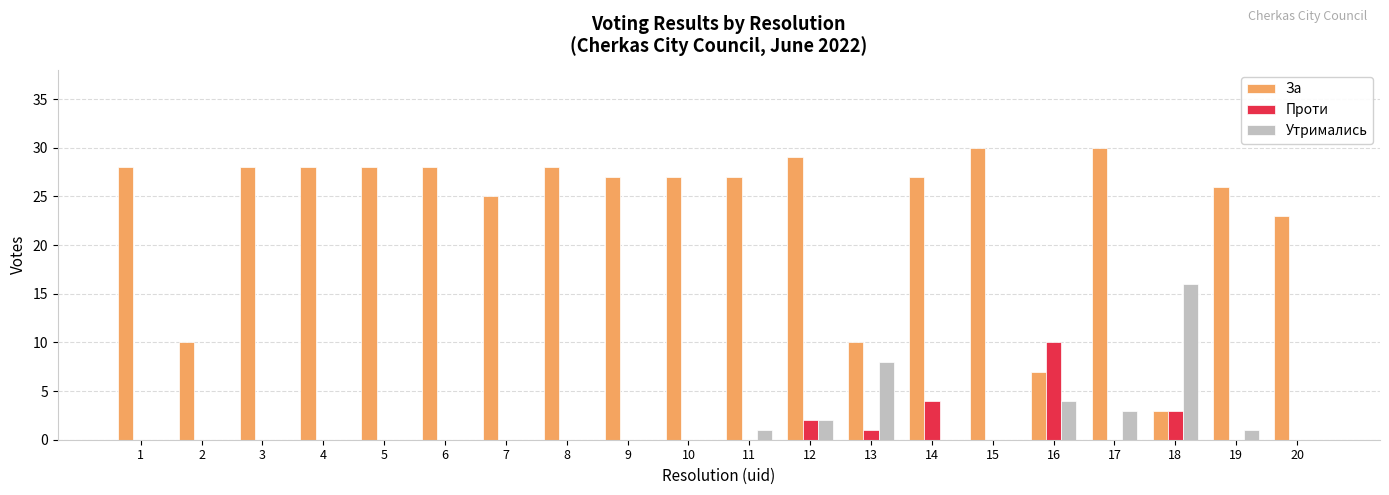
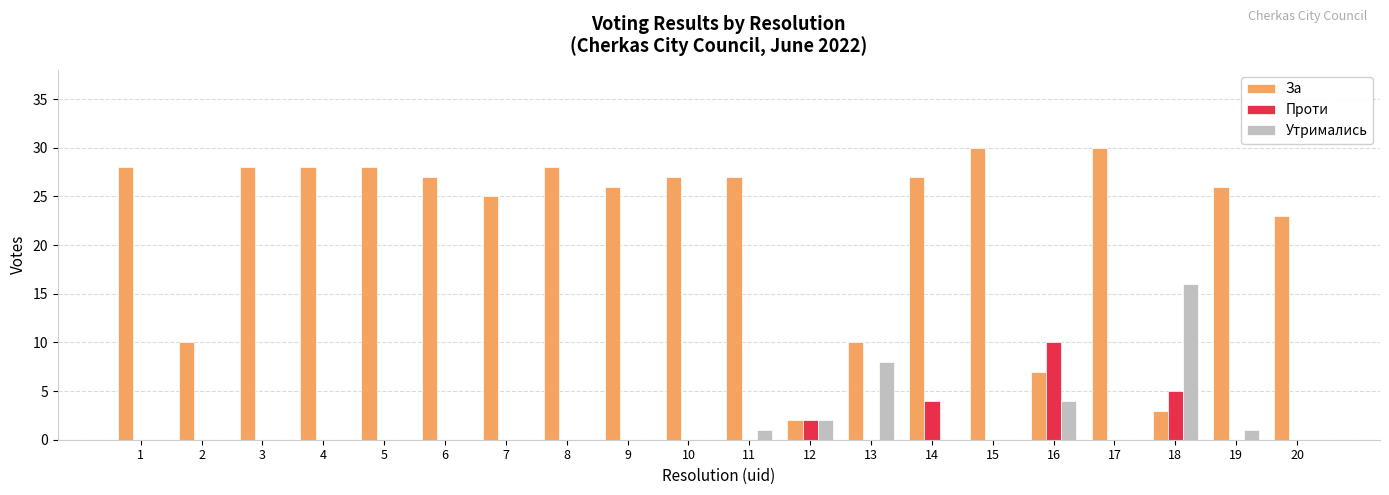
  {
    "За": {
      "1": 28,
      "2": 10,
      "3": 28,
      "4": 28,
      "5": 28,
-     "6": 28,
+     "6": 27,
      "7": 25,
      "8": 28,
-     "9": 27,
+     "9": 26,
      "10": 27,
      "11": 27,
-     "12": 29,
+     "12": 2,
      "13": 10,
      "14": 27,
      "15": 30,
      "16": 7,
      "17": 30,
      "18": 3,
      "19": 26,
      "20": 23
    },
    "Проти": {
      "1": 0,
      "2": 0,
      "3": 0,
      "4": 0,
      "5": 0,
      "6": 0,
      "7": 0,
      "8": 0,
      "9": 0,
      "10": 0,
      "11": 0,
      "12": 2,
-     "13": 1,
+     "13": 0,
      "14": 4,
      "15": 0,
      "16": 10,
      "17": 0,
-     "18": 3,
+     "18": 5,
      "19": 0,
      "20": 0
    },
    "Утримались": {
      "1": 0,
      "2": 0,
      "3": 0,
      "4": 0,
      "5": 0,
      "6": 0,
      "7": 0,
      "8": 0,
      "9": 0,
      "10": 0,
      "11": 1,
      "12": 2,
      "13": 8,
      "14": 0,
      "15": 0,
      "16": 4,
-     "17": 3,
+     "17": 0,
      "18": 16,
      "19": 1,
      "20": 0
    }
  }
